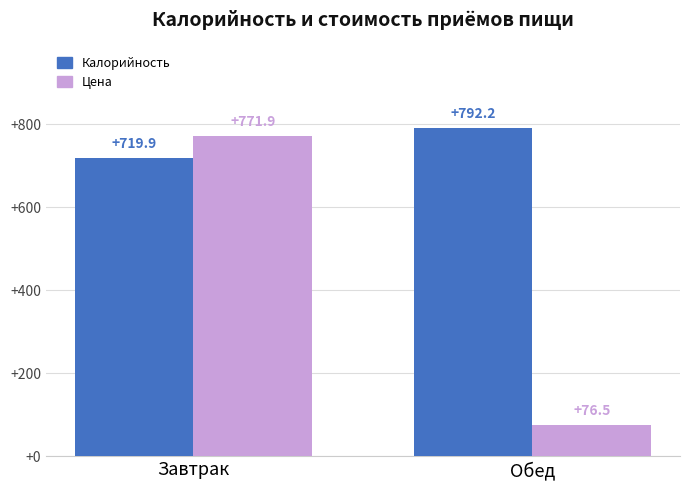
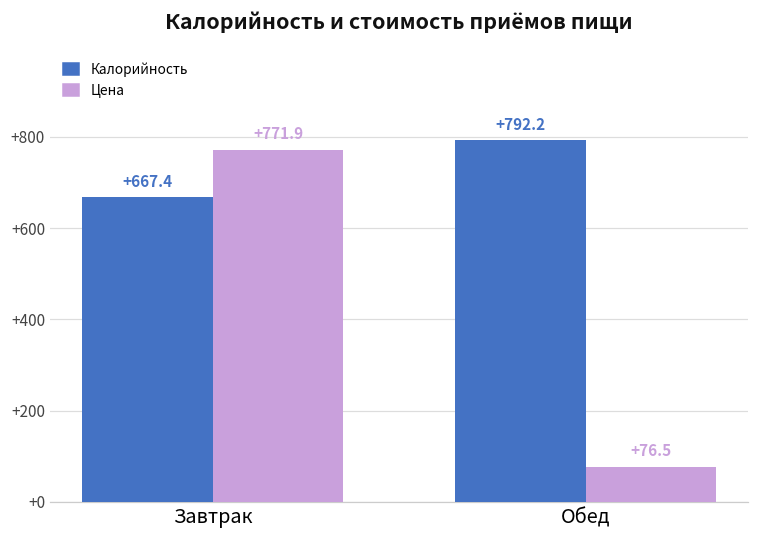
  {
    "Калорийность": {
-     "Завтрак": "+719.9",
+     "Завтрак": "+667.4",
      "Обед": "+792.2"
    },
    "Цена": {
      "Завтрак": "+771.9",
      "Обед": "+76.5"
    }
  }
